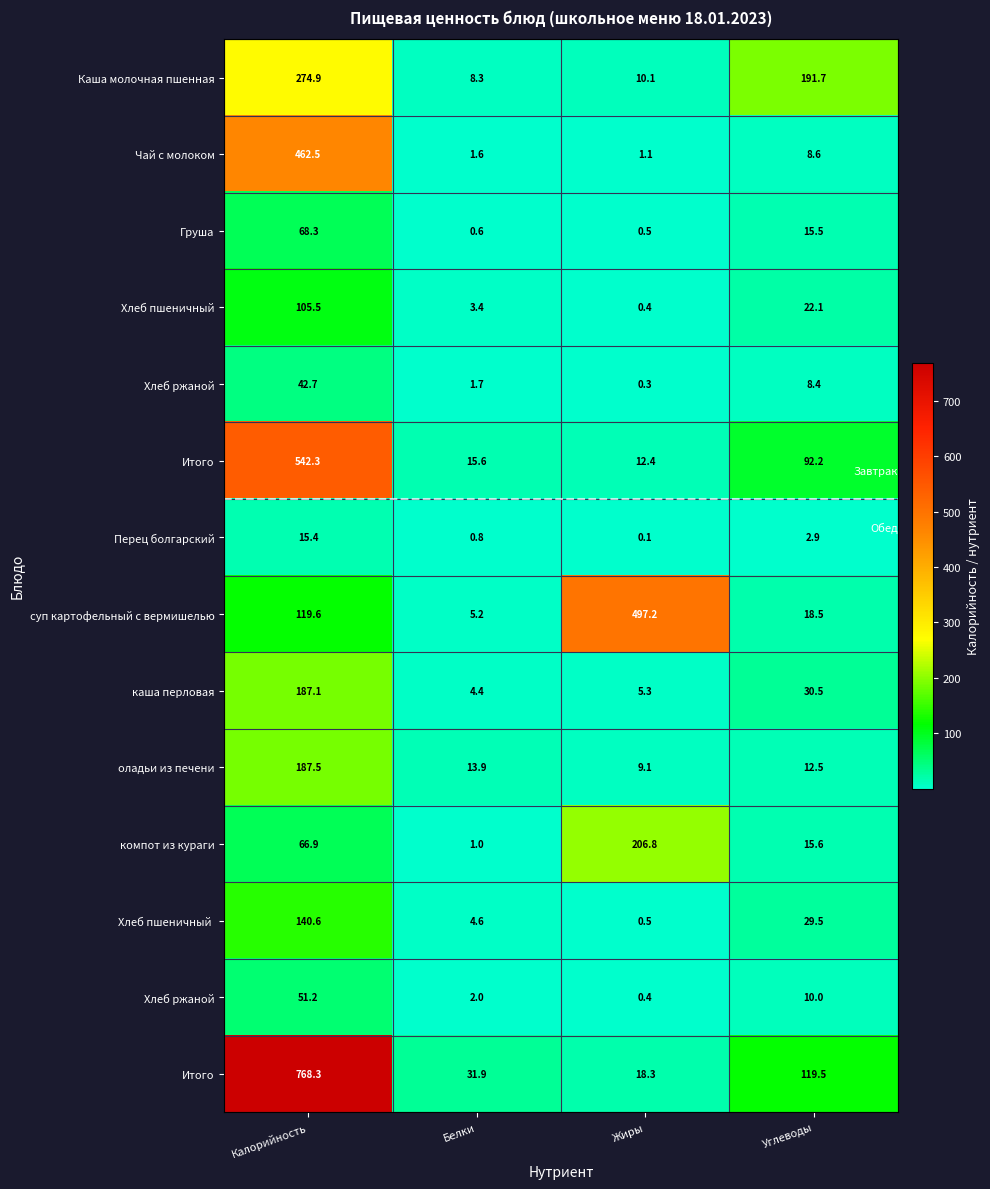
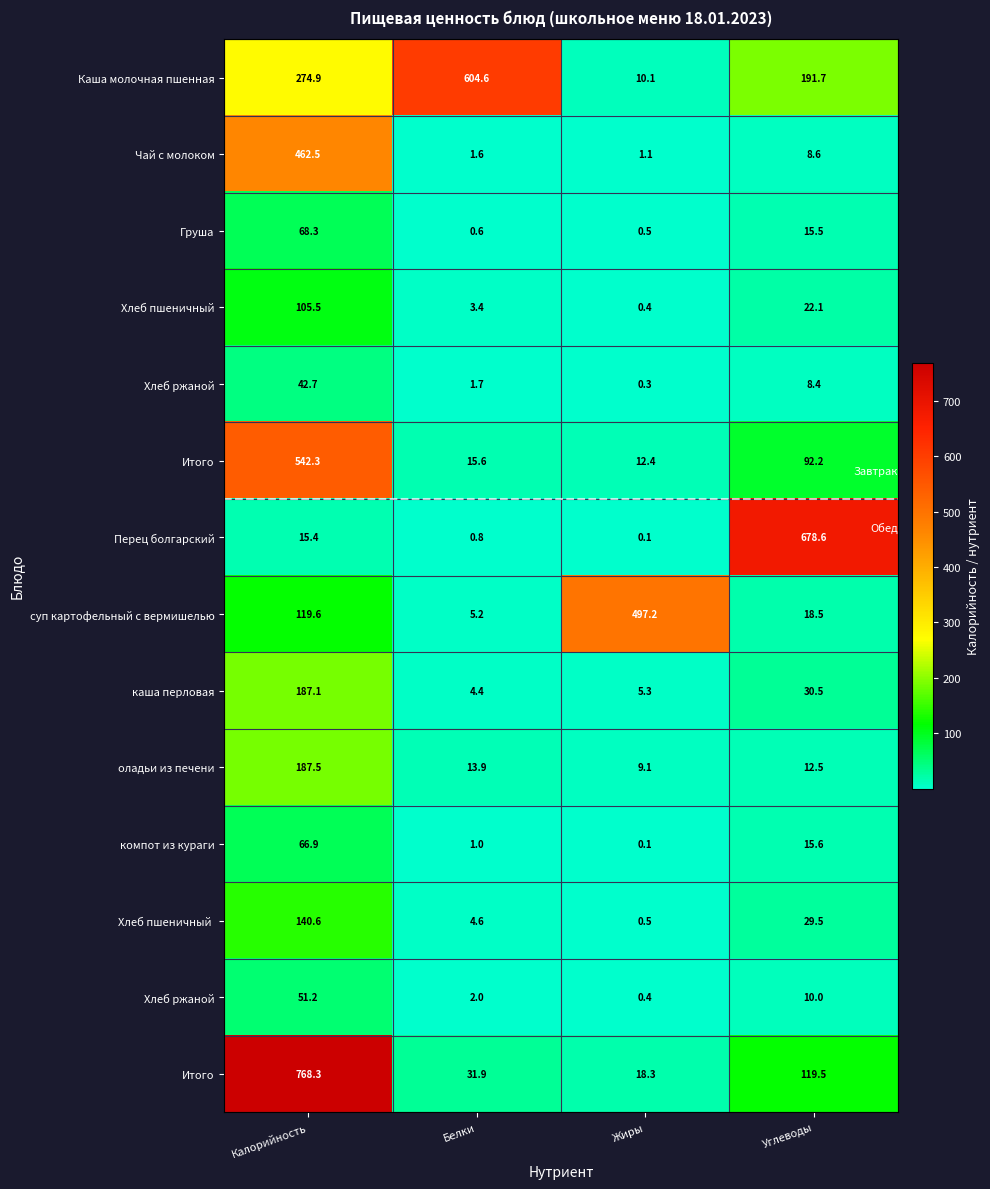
  {
    "Каша молочная пшенная": {
      "Калорийность": 274.9,
-     "Белки": 8.3,
+     "Белки": 604.6,
      "Жиры": 10.1,
      "Углеводы": 191.7
    },
    "Чай с молоком": {
      "Калорийность": 462.5,
      "Белки": 1.6,
      "Жиры": 1.1,
      "Углеводы": 8.6
    },
    "Груша": {
      "Калорийность": 68.3,
      "Белки": 0.6,
      "Жиры": 0.5,
      "Углеводы": 15.5
    },
    "Перец болгарский": {
      "Калорийность": 15.4,
      "Белки": 0.8,
      "Жиры": 0.1,
-     "Углеводы": 2.9
+     "Углеводы": 678.6
    },
    "суп картофельный с вермишелью": {
      "Калорийность": 119.6,
      "Белки": 5.2,
      "Жиры": 497.2,
      "Углеводы": 18.5
    },
    "каша перловая": {
      "Калорийность": 187.1,
      "Белки": 4.4,
      "Жиры": 5.3,
      "Углеводы": 30.5
    },
    "оладьи из печени": {
      "Калорийность": 187.5,
      "Белки": 13.9,
      "Жиры": 9.1,
      "Углеводы": 12.5
    },
    "компот из кураги": {
      "Калорийность": 66.9,
      "Белки": 1.0,
-     "Жиры": 206.8,
+     "Жиры": 0.1,
      "Углеводы": 15.6
    }
  }
